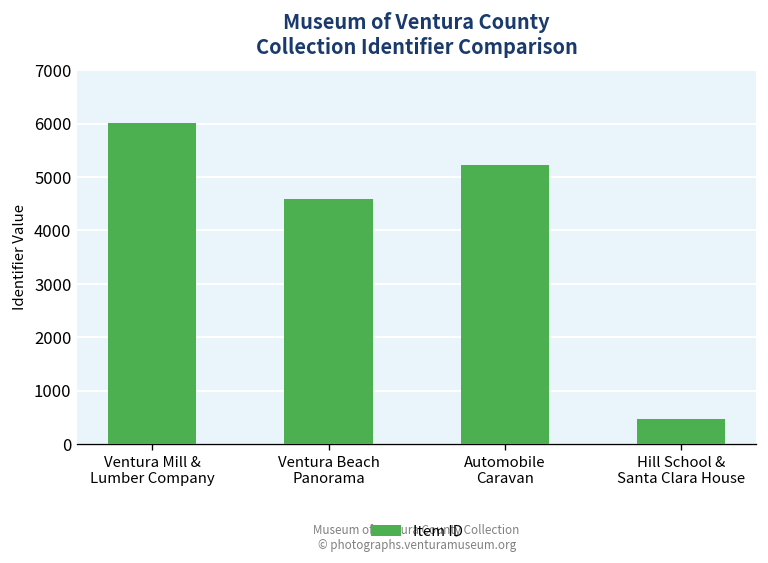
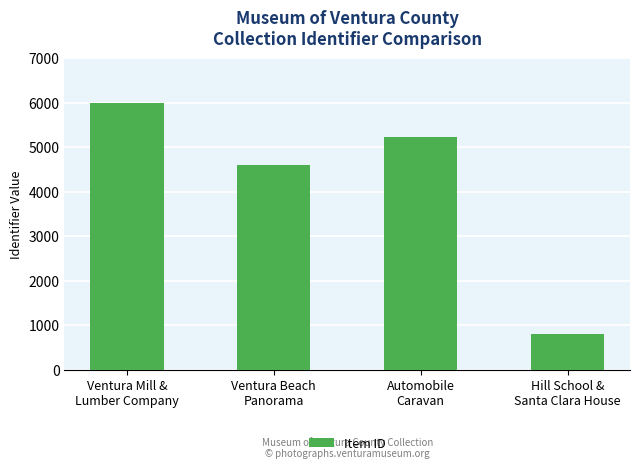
  {
    "Ventura Mill & Lumber Company": 6000,
    "Ventura Beach Panorama": 4600,
    "Automobile Caravan": 5200,
-   "Hill School & Santa Clara House": 500
+   "Hill School & Santa Clara House": 800
  }
